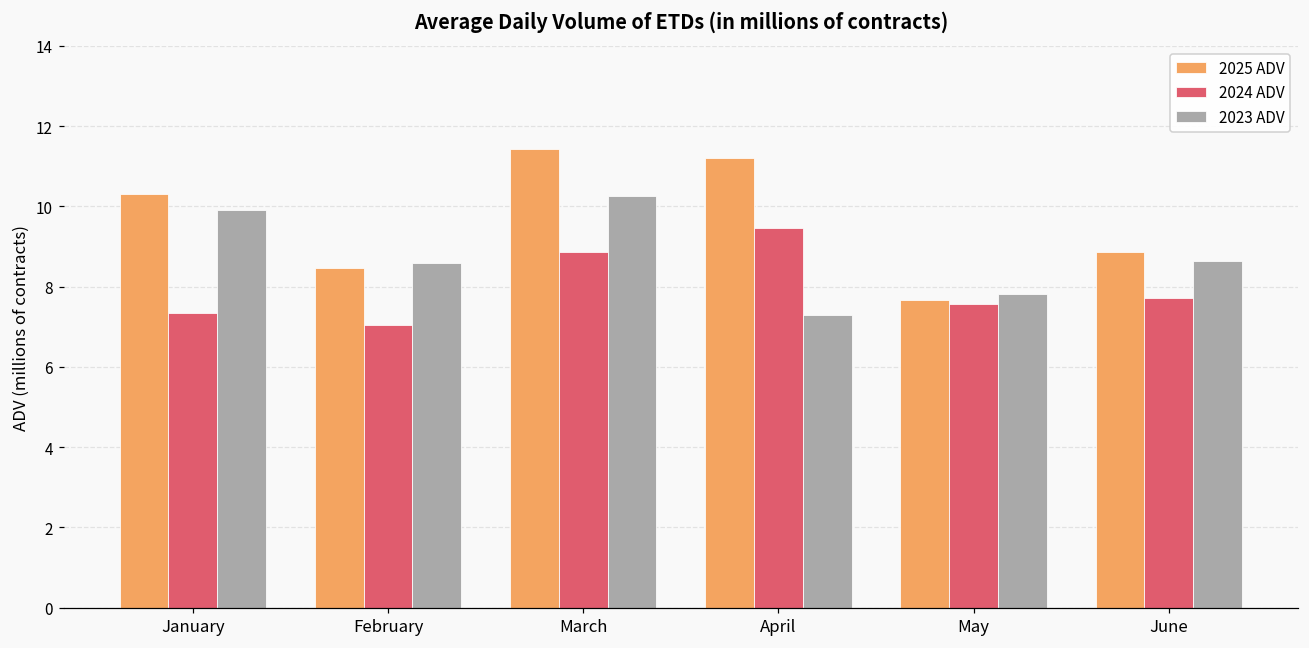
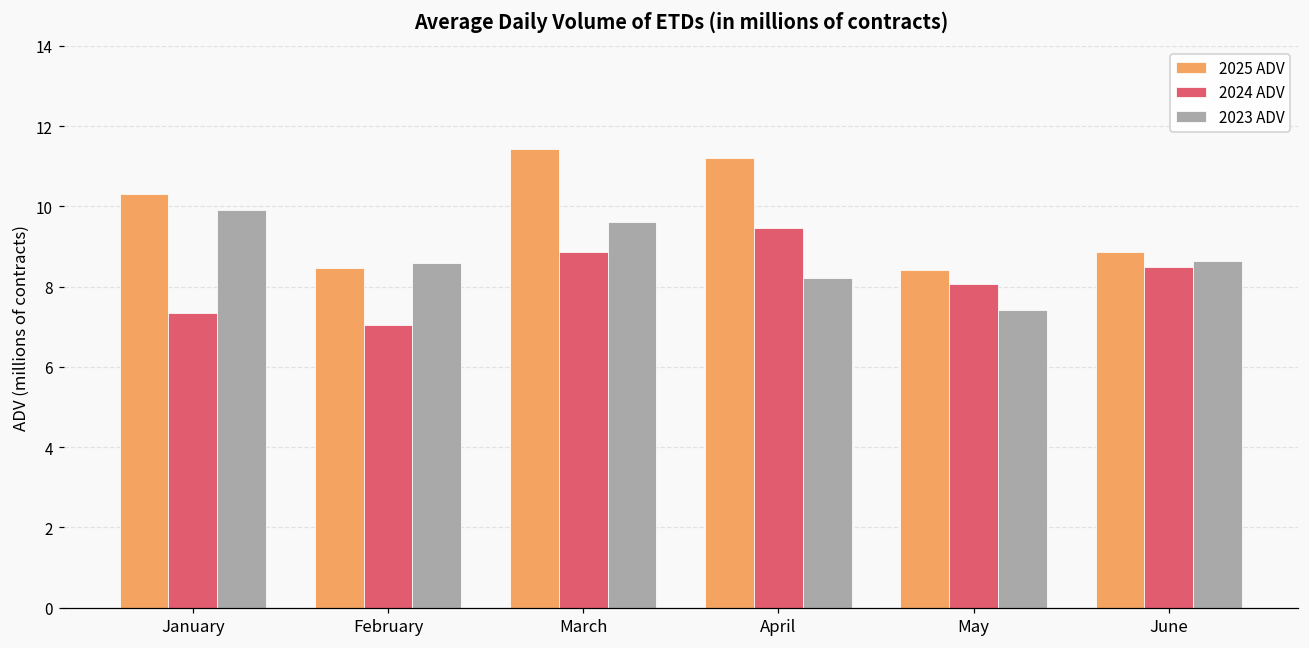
  {
    "2025 ADV": {
      "January": 10.3,
      "February": 8.5,
      "March": 11.4,
      "April": 11.2,
-     "May": 7.7,
+     "May": 8.4,
      "June": 8.9
    },
    "2024 ADV": {
      "January": 7.4,
      "February": 7.0,
      "March": 8.9,
      "April": 9.5,
-     "May": 7.6,
-     "June": 7.7
+     "May": 8.1,
+     "June": 8.5
    },
    "2023 ADV": {
      "January": 9.9,
      "February": 8.6,
-     "March": 10.3,
-     "April": 7.3,
-     "May": 7.8,
+     "March": 9.6,
+     "April": 8.2,
+     "May": 7.4,
      "June": 8.6
    }
  }
